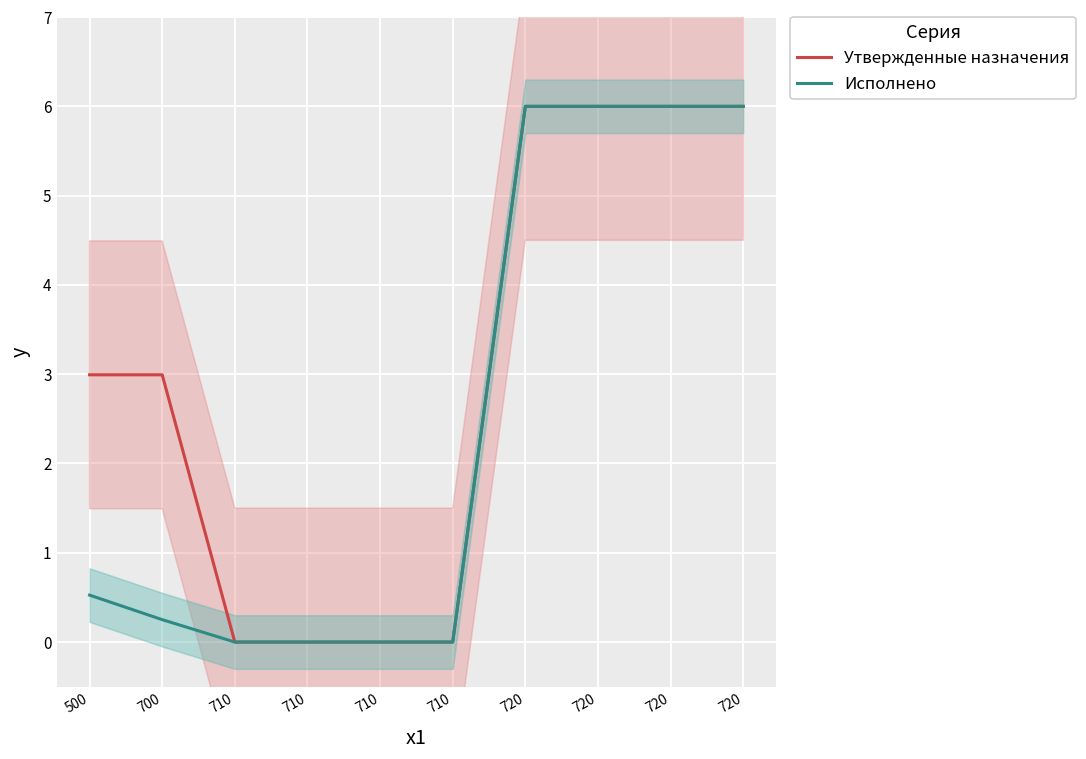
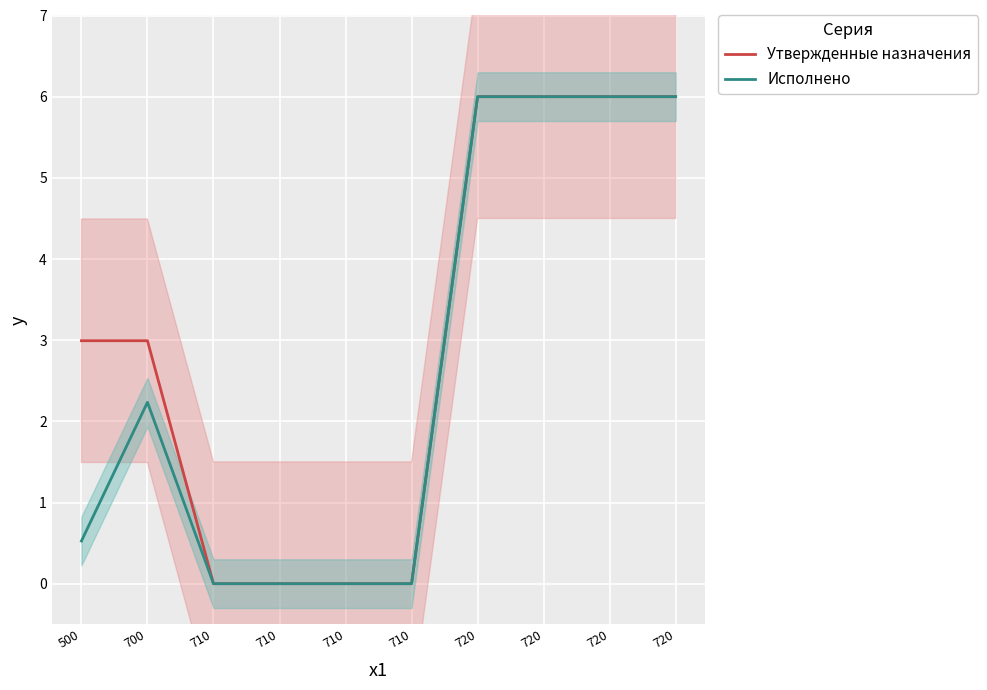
  {
    "Утвержденные назначения": {
      "500": 3.0,
      "700": 3.0
    },
    "Исполнено": {
      "500": 0.5,
-     "700": 0.3
+     "700": 2.2
    }
  }
